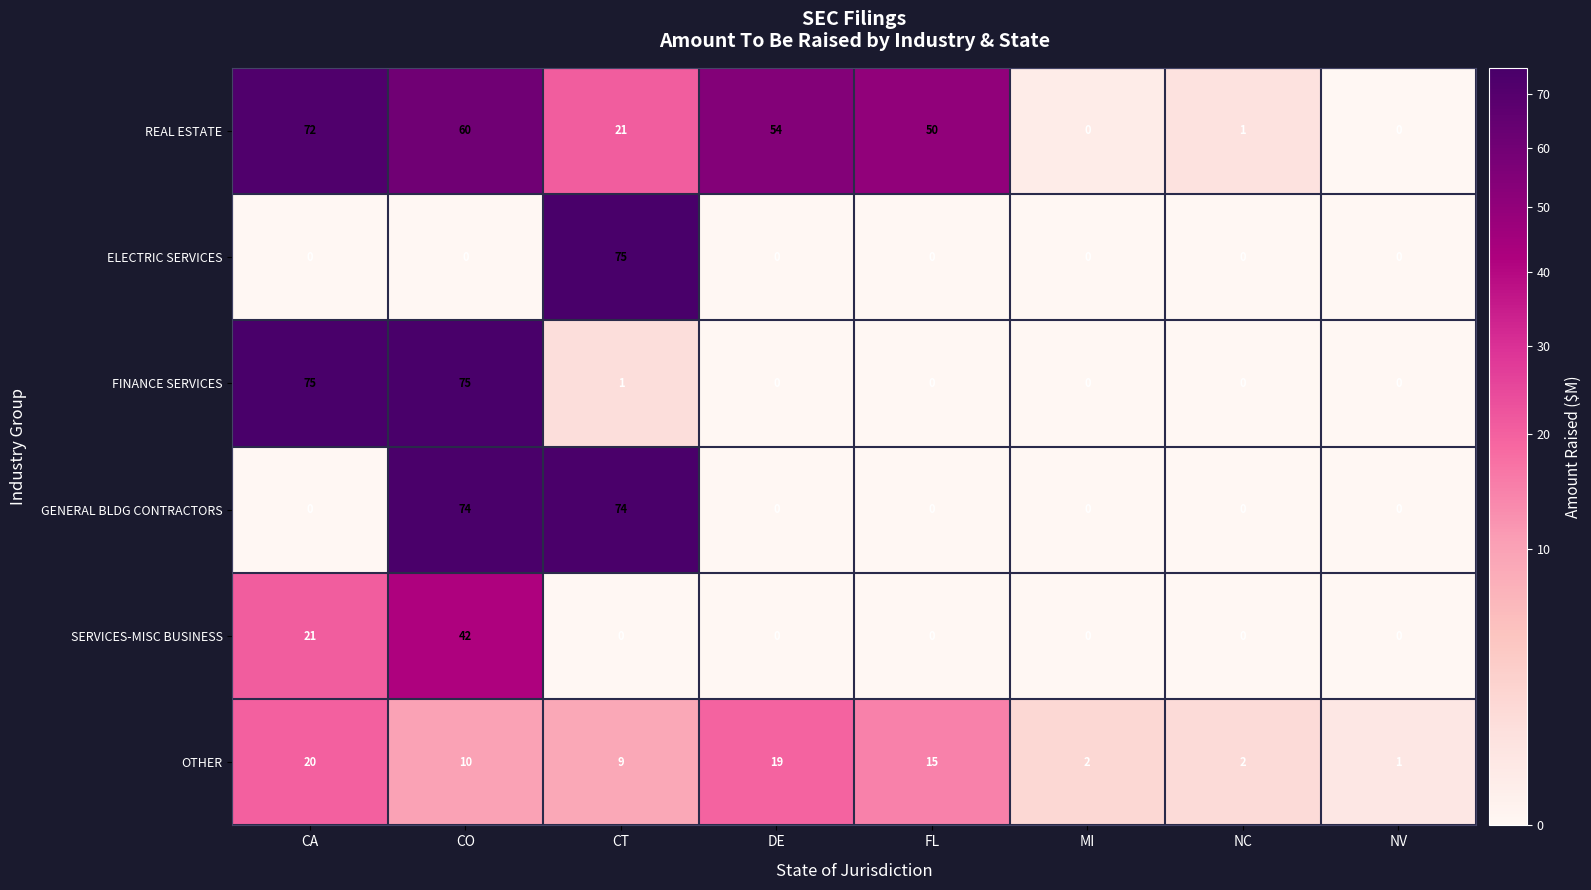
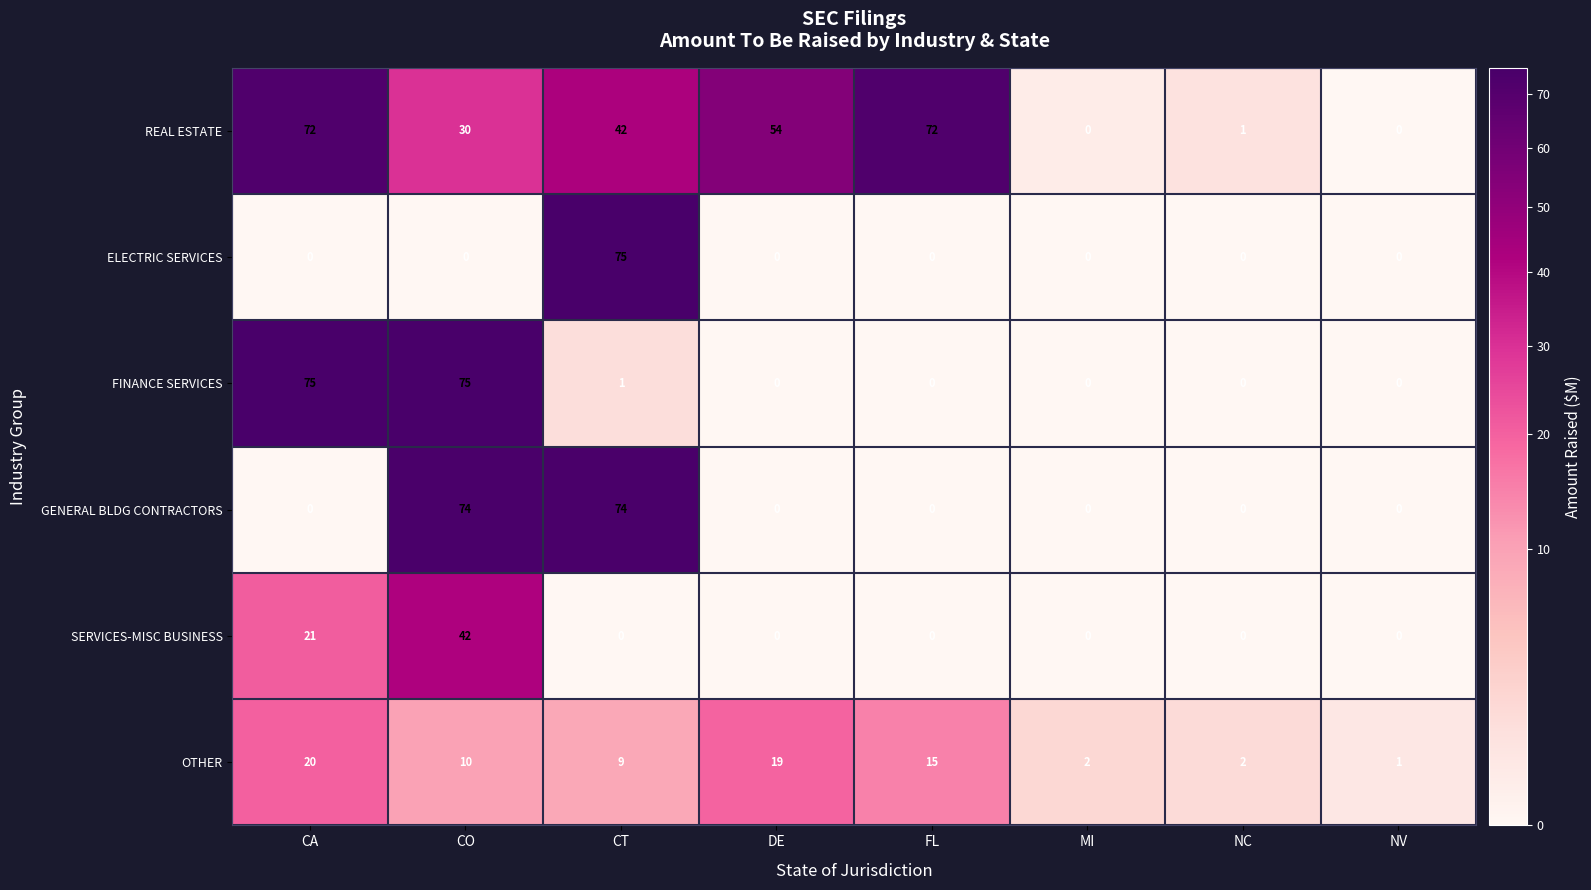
  {
    "REAL ESTATE": {
      "CA": 72,
-     "CO": 60,
-     "CT": 21,
+     "CO": 30,
+     "CT": 42,
      "DE": 54,
-     "FL": 50
+     "FL": 72
    },
    "ELECTRIC SERVICES": {
      "CT": 75
    },
    "FINANCE SERVICES": {
      "CA": 75,
      "CO": 75
    },
    "GENERAL BLDG CONTRACTORS": {
      "CO": 74,
      "CT": 74
    },
    "SERVICES-MISC BUSINESS": {
      "CA": 21,
      "CO": 42
    },
    "OTHER": {
      "CA": 20,
      "CO": 10,
      "CT": 9,
      "DE": 19,
      "FL": 15
    }
  }
